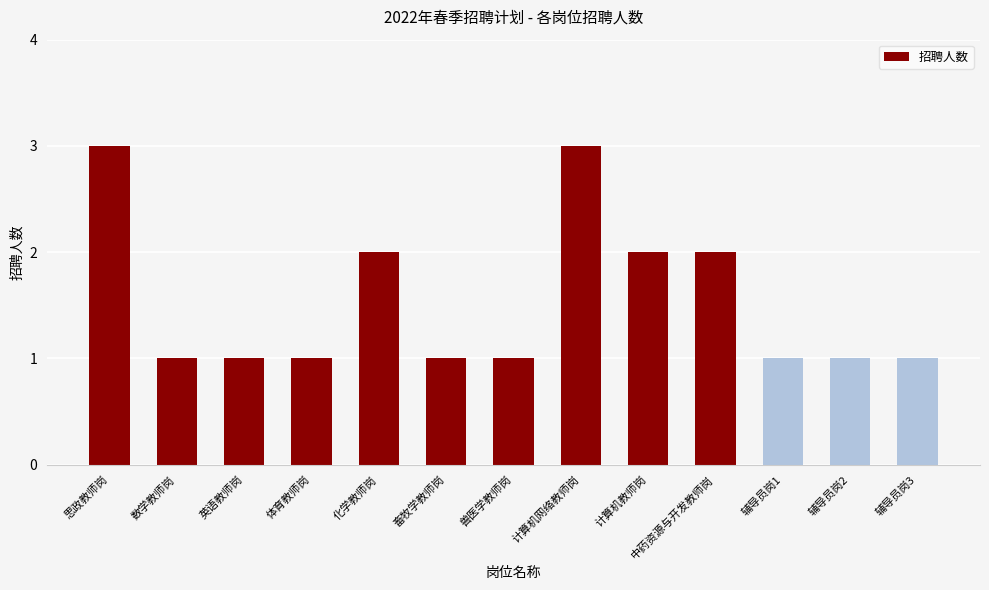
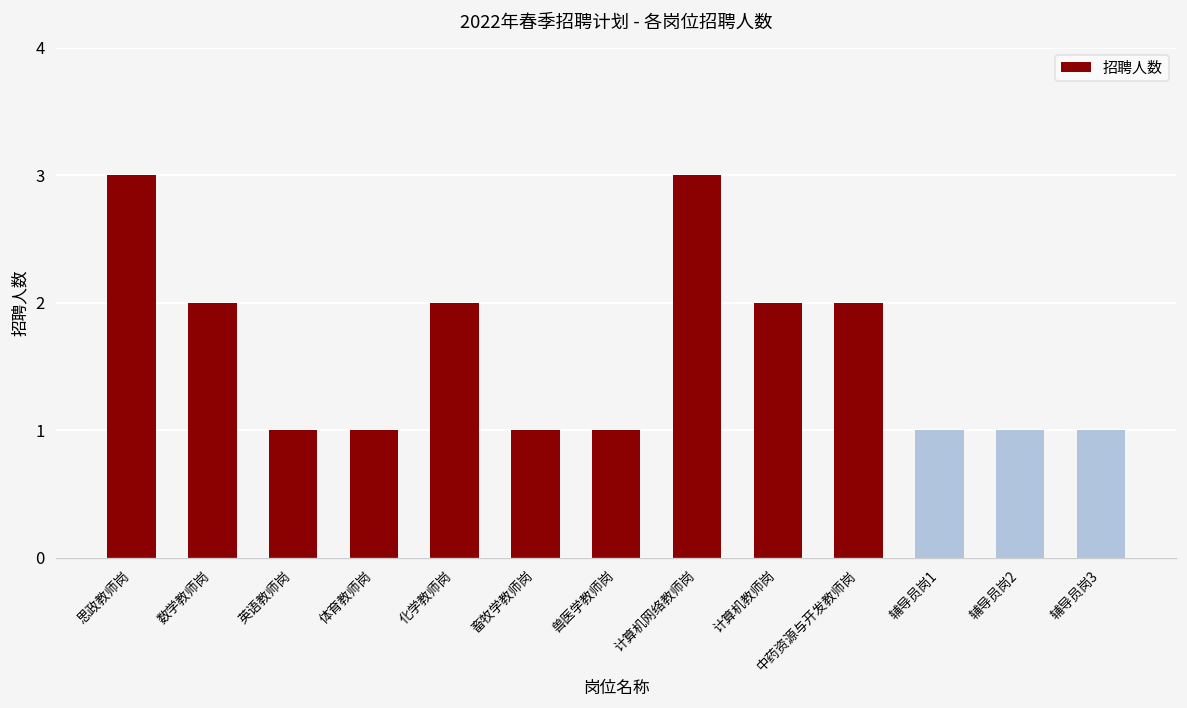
  {
    "思政教师岗": 3,
-   "数学教师岗": 1,
+   "数学教师岗": 2,
    "英语教师岗": 1,
    "体育教师岗": 1,
    "化学教师岗": 2,
    "畜牧学教师岗": 1,
    "兽医学教师岗": 1,
    "计算机网络教师岗": 3,
    "计算机教师岗": 2,
    "中药资源与开发教师岗": 2,
    "辅导员岗1": 1,
    "辅导员岗2": 1,
    "辅导员岗3": 1
  }
